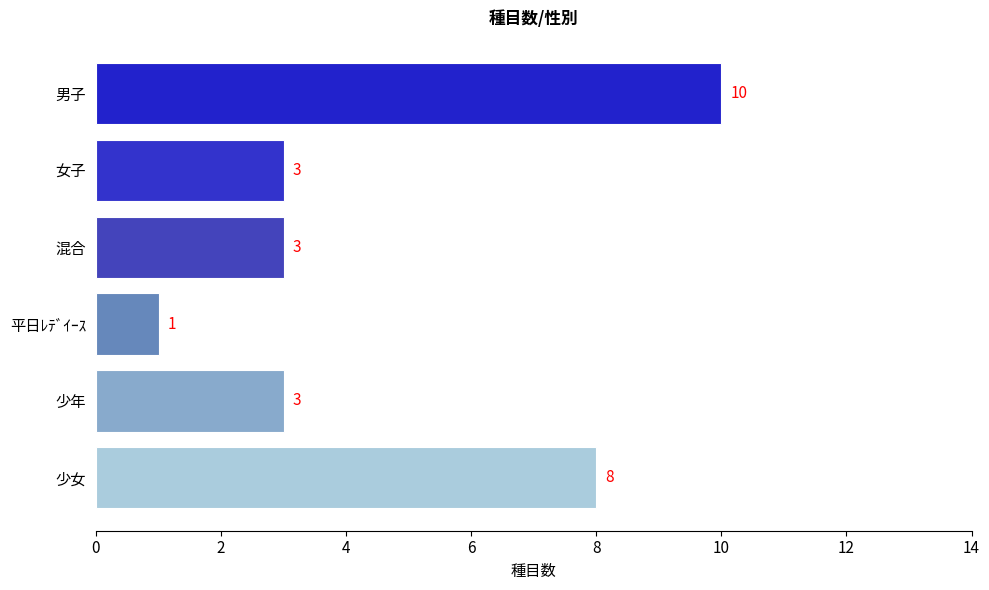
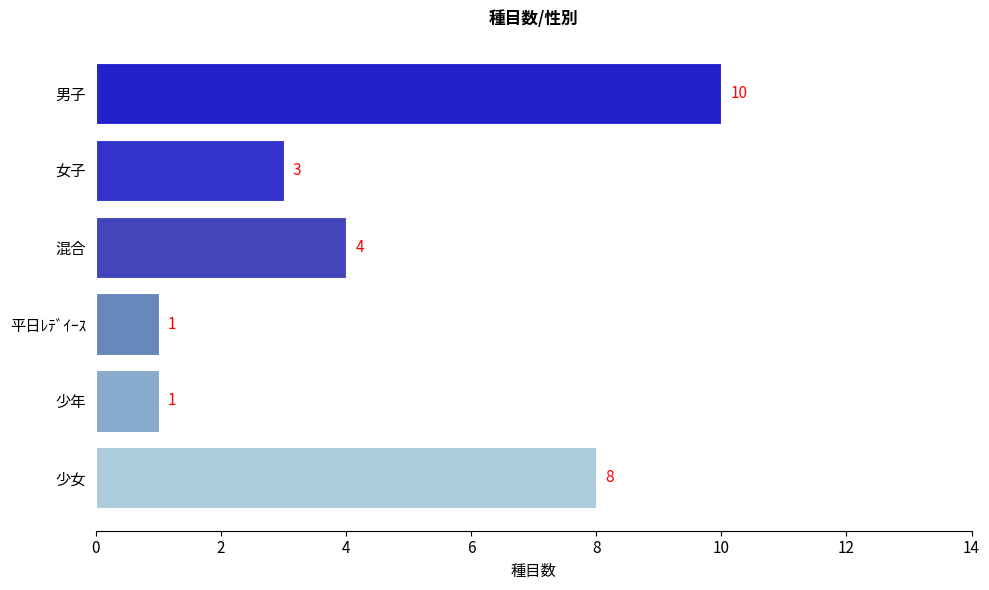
  {
    "男子": 10,
    "女子": 3,
-   "混合": 3,
+   "混合": 4,
    "平日ﾚﾃﾞｲｰｽ": 1,
-   "少年": 3,
+   "少年": 1,
    "少女": 8
  }
